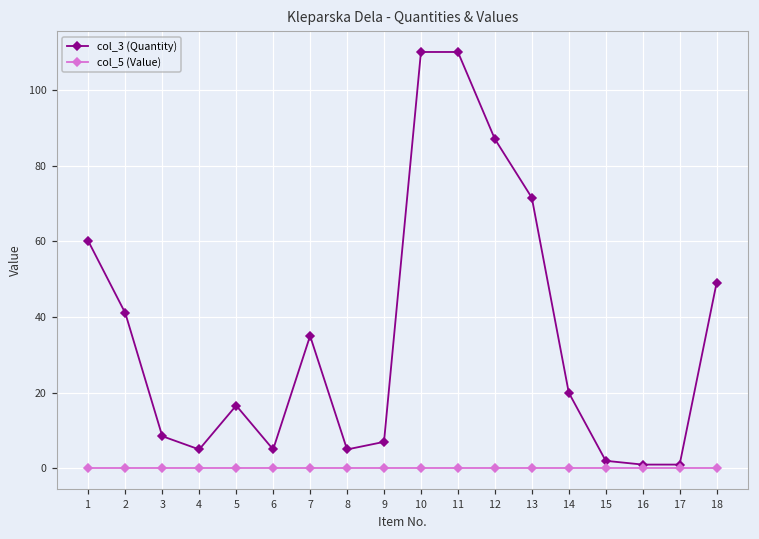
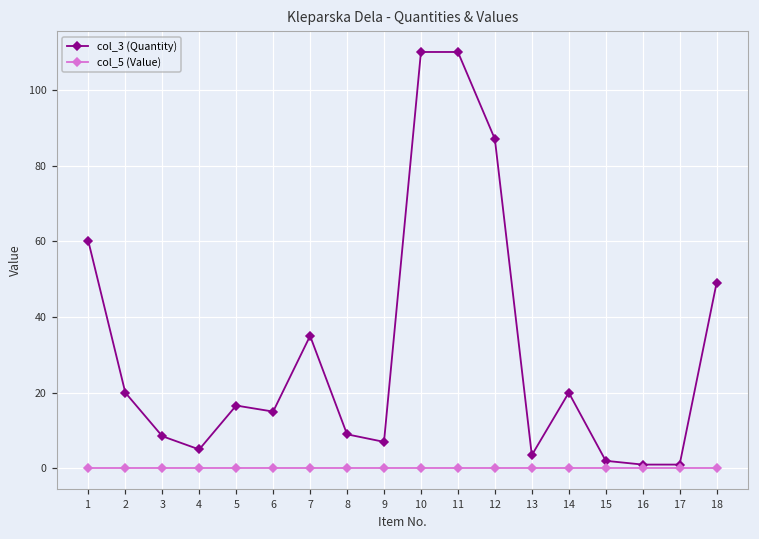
  {
    "col_3 (Quantity)": {
      "1": 60,
-     "2": 41,
+     "2": 20,
      "3": 9,
      "4": 5,
      "5": 17,
-     "6": 5,
+     "6": 15,
      "7": 35,
-     "8": 5,
+     "8": 9,
      "9": 7,
      "10": 110,
      "11": 110,
      "12": 87,
-     "13": 72,
+     "13": 4,
      "14": 20,
      "15": 2,
      "16": 1,
      "17": 1,
      "18": 49
    },
    "col_5 (Value)": {
      "1": 0,
      "2": 0,
      "3": 0,
      "4": 0,
      "5": 0,
      "6": 0,
      "7": 0,
      "8": 0,
      "9": 0,
      "10": 0,
      "11": 0,
      "12": 0,
      "13": 0,
      "14": 0,
      "15": 0,
      "16": 0,
      "17": 0,
      "18": 0
    }
  }
